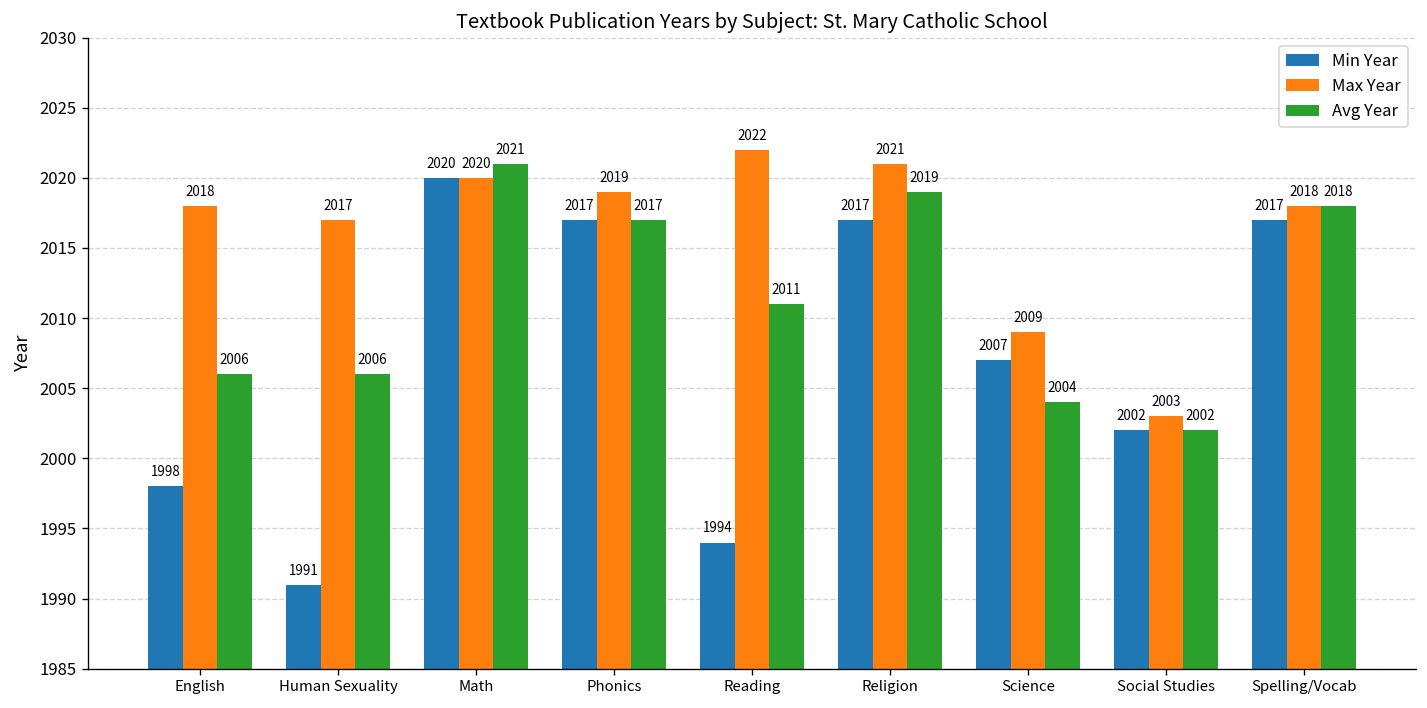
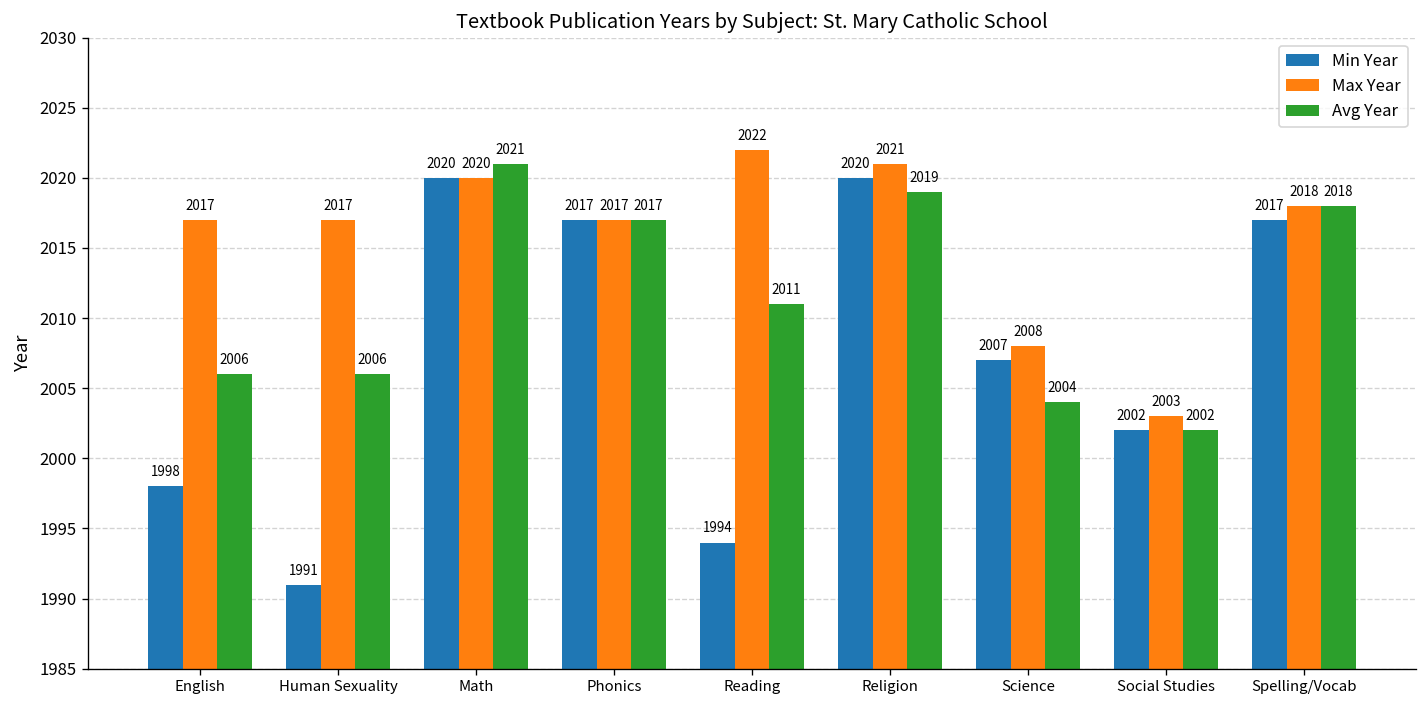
  {
    "Min Year": {
      "English": 1998,
      "Human Sexuality": 1991,
      "Math": 2020,
      "Phonics": 2017,
      "Reading": 1994,
-     "Religion": 2017,
+     "Religion": 2020,
      "Science": 2007,
      "Social Studies": 2002,
      "Spelling/Vocab": 2017
    },
    "Max Year": {
-     "English": 2018,
+     "English": 2017,
      "Human Sexuality": 2017,
      "Math": 2020,
-     "Phonics": 2019,
+     "Phonics": 2017,
      "Reading": 2022,
      "Religion": 2021,
-     "Science": 2009,
+     "Science": 2008,
      "Social Studies": 2003,
      "Spelling/Vocab": 2018
    },
    "Avg Year": {
      "English": 2006,
      "Human Sexuality": 2006,
      "Math": 2021,
      "Phonics": 2017,
      "Reading": 2011,
      "Religion": 2019,
      "Science": 2004,
      "Social Studies": 2002,
      "Spelling/Vocab": 2018
    }
  }
